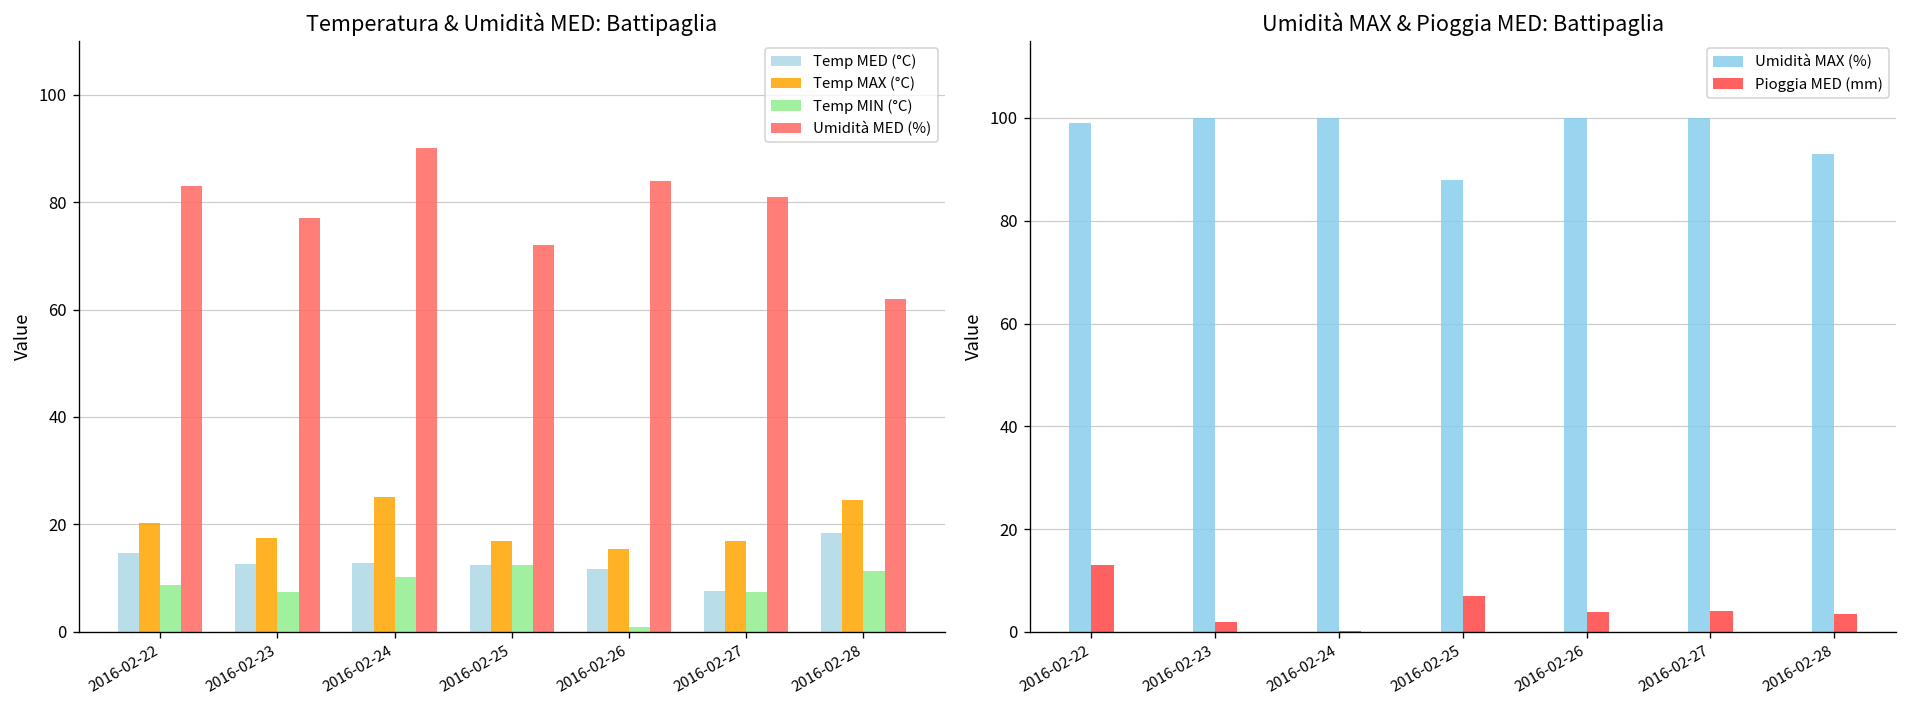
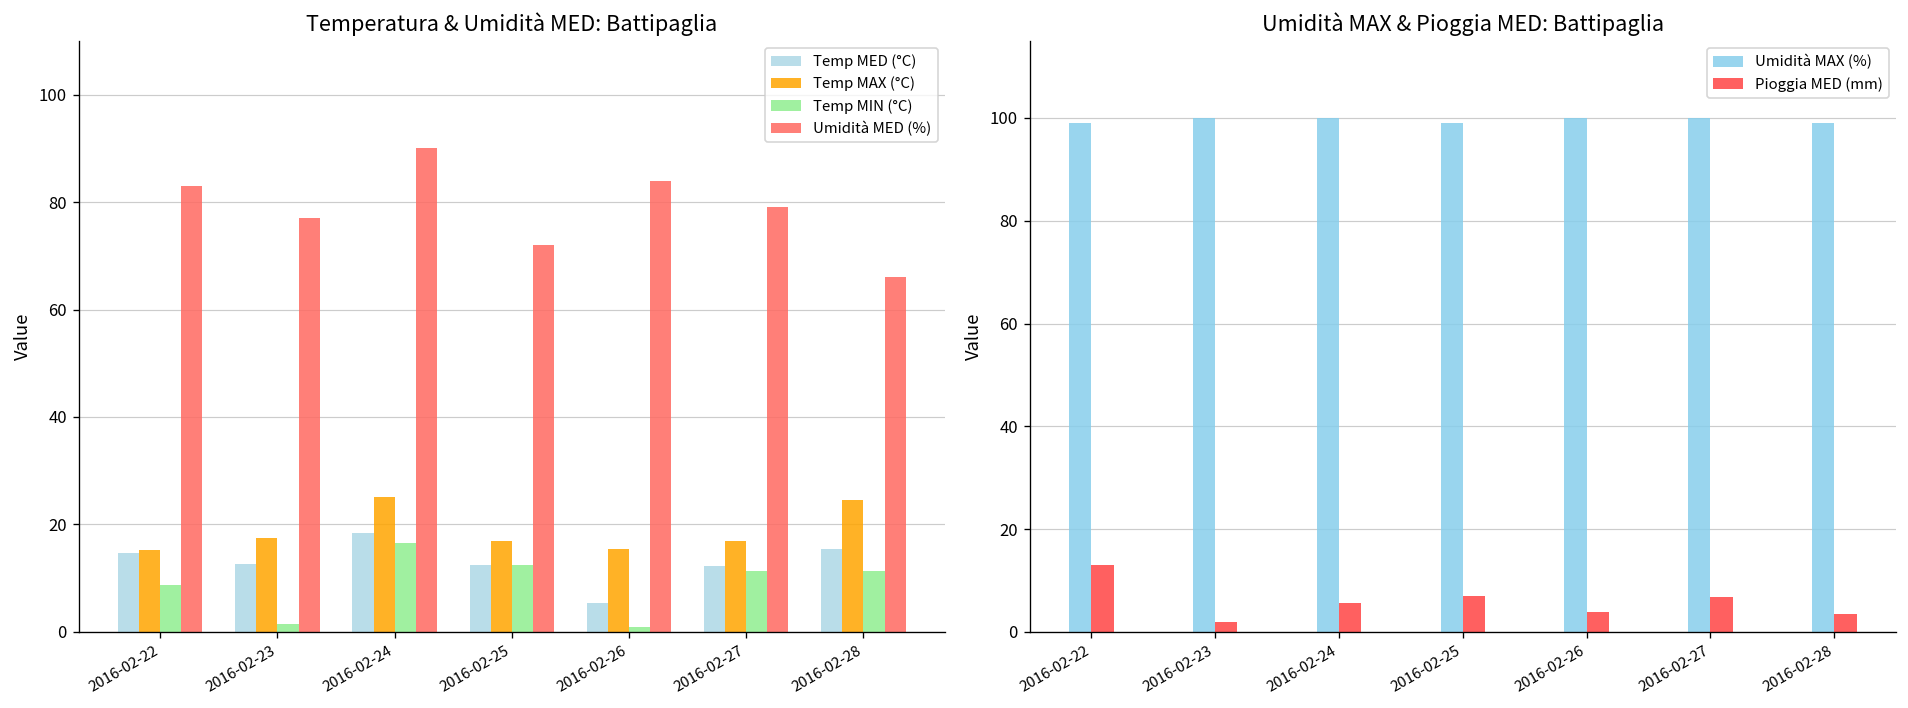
  {
    "Temperatura & Umidità MED: Battipaglia": {
      "Temp MED (°C)": {
        "2016-02-22": 15,
        "2016-02-23": 13,
-       "2016-02-24": 13,
+       "2016-02-24": 19,
        "2016-02-25": 12,
-       "2016-02-26": 12,
-       "2016-02-27": 8,
-       "2016-02-28": 18
+       "2016-02-26": 5,
+       "2016-02-27": 12,
+       "2016-02-28": 15
      },
      "Temp MAX (°C)": {
-       "2016-02-22": 20,
+       "2016-02-22": 15,
        "2016-02-23": 17,
        "2016-02-24": 25,
        "2016-02-25": 17,
        "2016-02-26": 16,
        "2016-02-27": 17,
        "2016-02-28": 25
      },
      "Temp MIN (°C)": {
        "2016-02-22": 9,
-       "2016-02-23": 7,
-       "2016-02-24": 10,
+       "2016-02-23": 1,
+       "2016-02-24": 17,
        "2016-02-25": 12,
        "2016-02-26": 1,
-       "2016-02-27": 7,
+       "2016-02-27": 11,
        "2016-02-28": 11
      },
      "Umidità MED (%)": {
        "2016-02-22": 83,
        "2016-02-23": 77,
        "2016-02-24": 90,
        "2016-02-25": 72,
        "2016-02-26": 84,
-       "2016-02-27": 81,
-       "2016-02-28": 62
+       "2016-02-27": 79,
+       "2016-02-28": 66
      }
    },
    "Umidità MAX & Pioggia MED: Battipaglia": {
      "Umidità MAX (%)": {
        "2016-02-22": 99,
        "2016-02-23": 100,
        "2016-02-24": 100,
-       "2016-02-25": 88,
+       "2016-02-25": 99,
        "2016-02-26": 100,
        "2016-02-27": 100,
-       "2016-02-28": 93
+       "2016-02-28": 99
      },
      "Pioggia MED (mm)": {
        "2016-02-22": 13,
        "2016-02-23": 2,
-       "2016-02-24": 0,
+       "2016-02-24": 6,
        "2016-02-25": 7,
        "2016-02-26": 4,
-       "2016-02-27": 4,
+       "2016-02-27": 7,
        "2016-02-28": 3
      }
    }
  }
